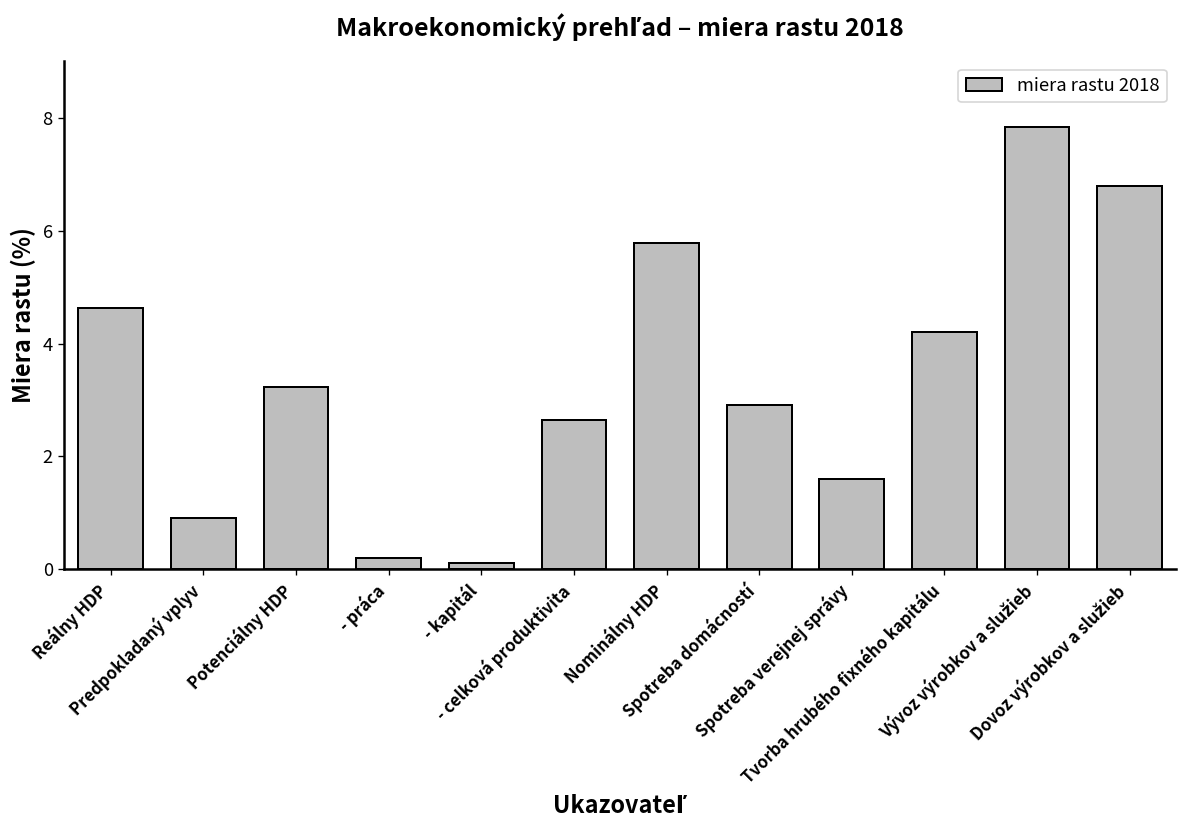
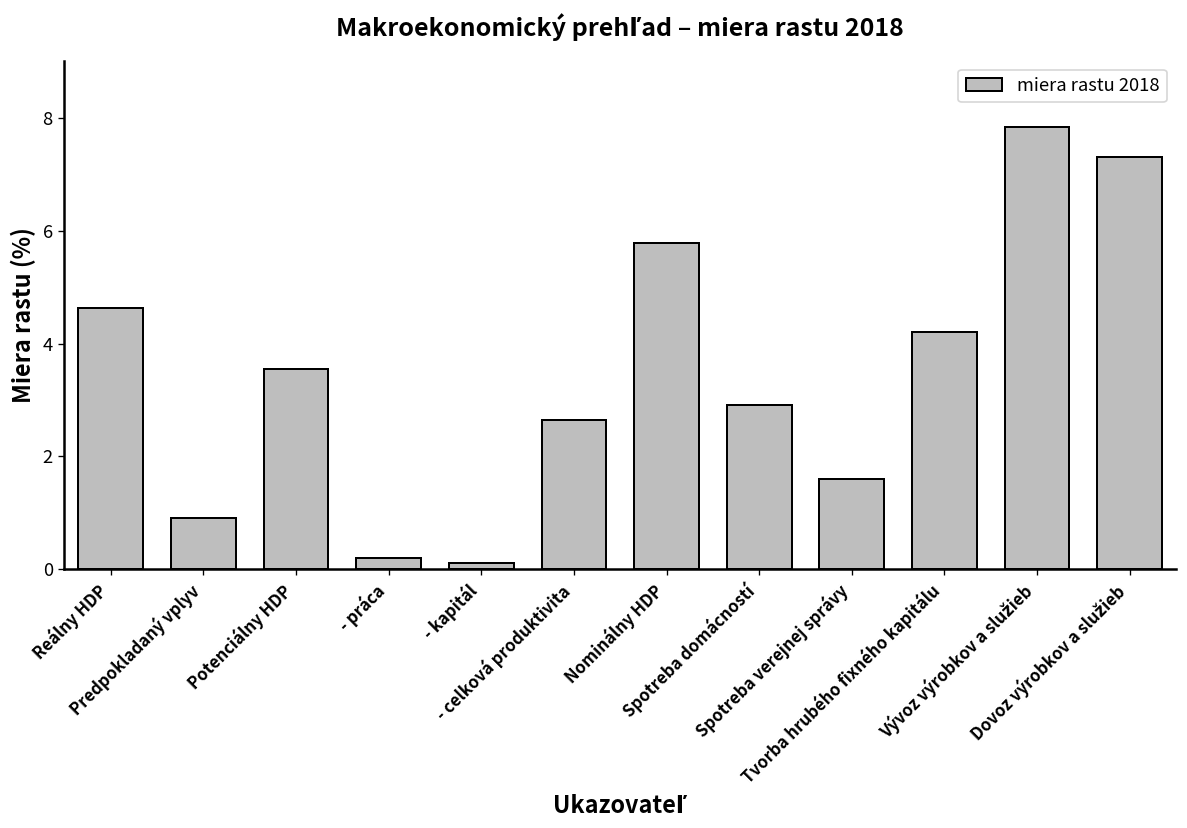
  {
    "Reálny HDP": 4.6,
    "Predpokladaný vplyv": 0.9,
-   "Potenciálny HDP": 3.2,
+   "Potenciálny HDP": 3.5,
    "- práca": 0.2,
    "- kapitál": 0.1,
    "- celková produktivita": 2.6,
    "Nominálny HDP": 5.8,
    "Spotreba domácností": 2.9,
    "Spotreba verejnej správy": 1.6,
    "Tvorba hrubého fixného kapitálu": 4.2,
    "Vývoz výrobkov a služieb": 7.8,
-   "Dovoz výrobkov a služieb": 6.8
+   "Dovoz výrobkov a služieb": 7.3
  }
